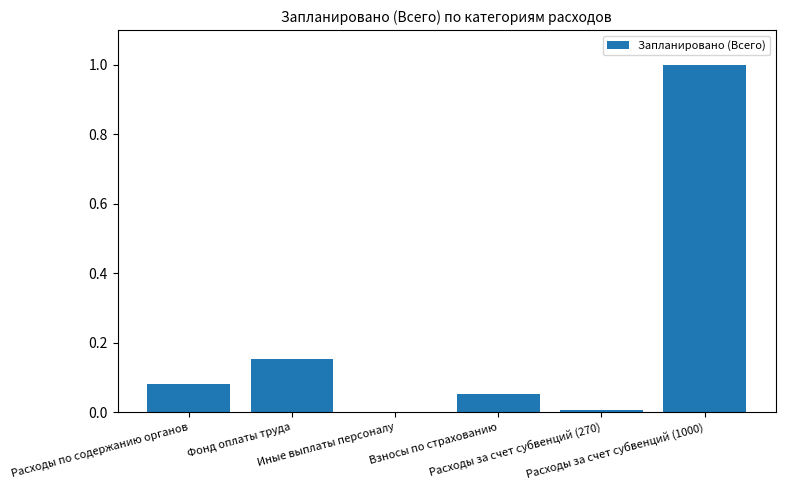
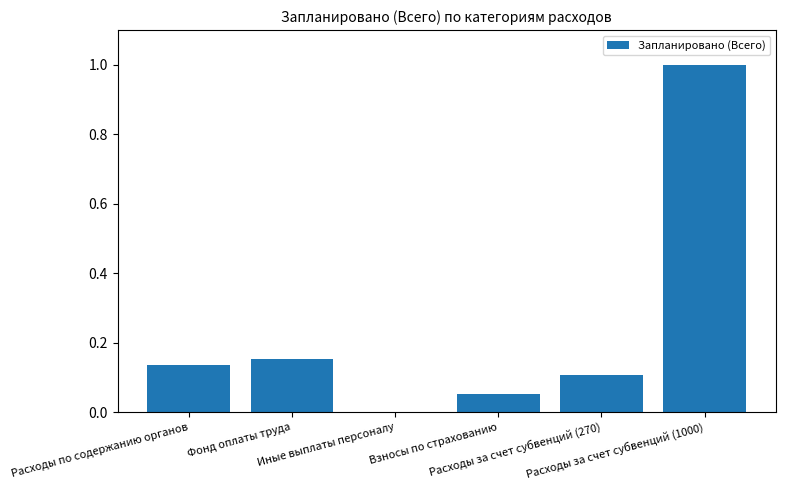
  {
-   "Расходы по содержанию органов": 0.08,
+   "Расходы по содержанию органов": 0.14,
    "Фонд оплаты труда": 0.15,
    "Взносы по страхованию": 0.05,
-   "Расходы за счет субвенций (270)": 0.01,
+   "Расходы за счет субвенций (270)": 0.11,
    "Расходы за счет субвенций (1000)": 1.00
  }
